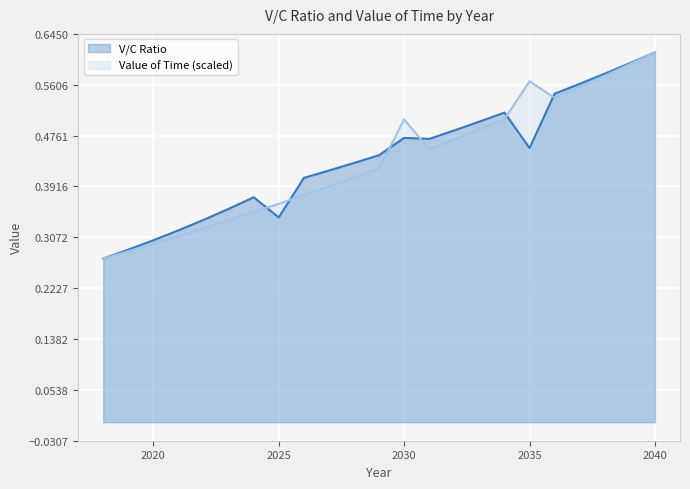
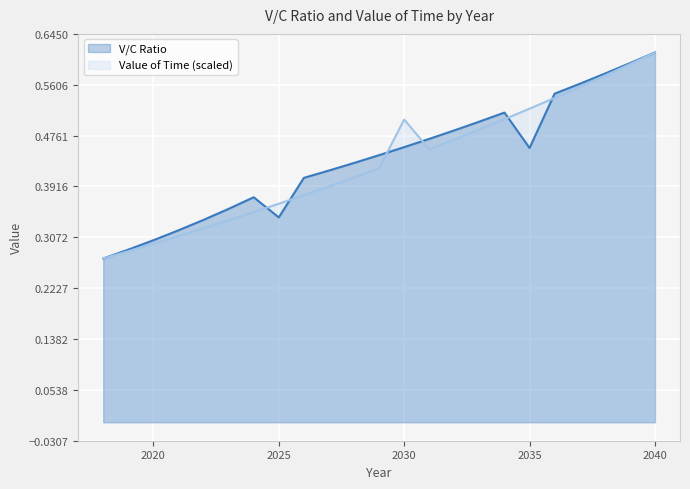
  {
    "V/C Ratio": {
      "2020": 0.30,
      "2025": 0.34,
-     "2030": 0.47,
+     "2030": 0.46,
      "2035": 0.46
    },
    "Value of Time (scaled)": {
      "2020": 0.30,
      "2025": 0.36,
      "2030": 0.50,
-     "2035": 0.57
+     "2035": 0.52
    }
  }
